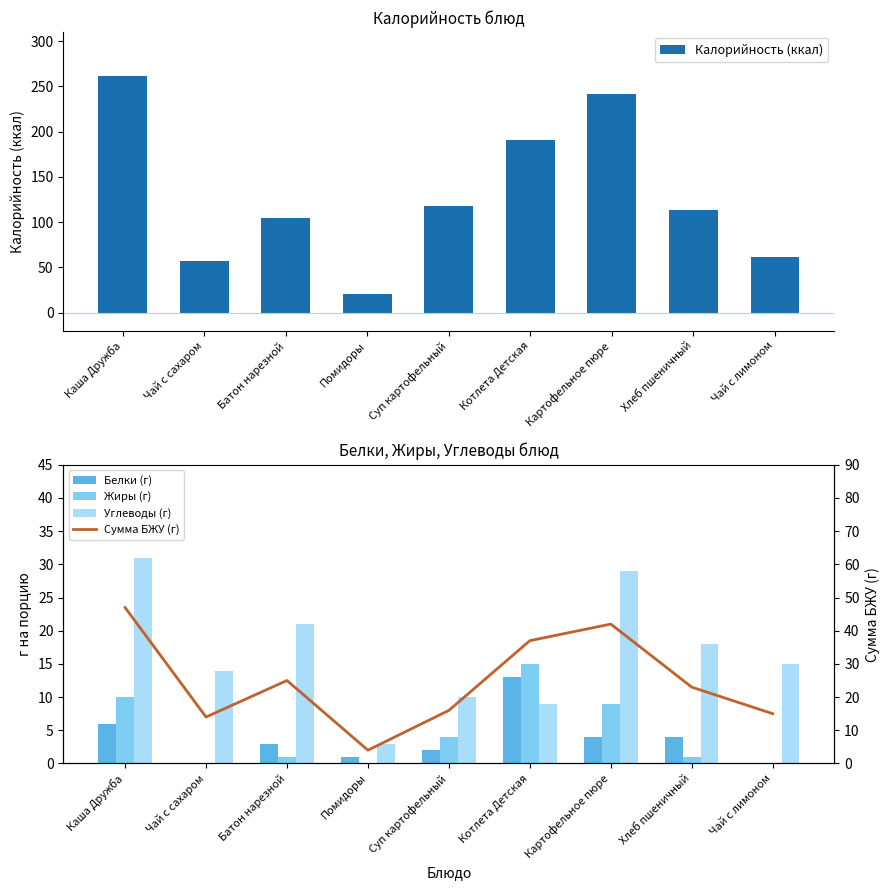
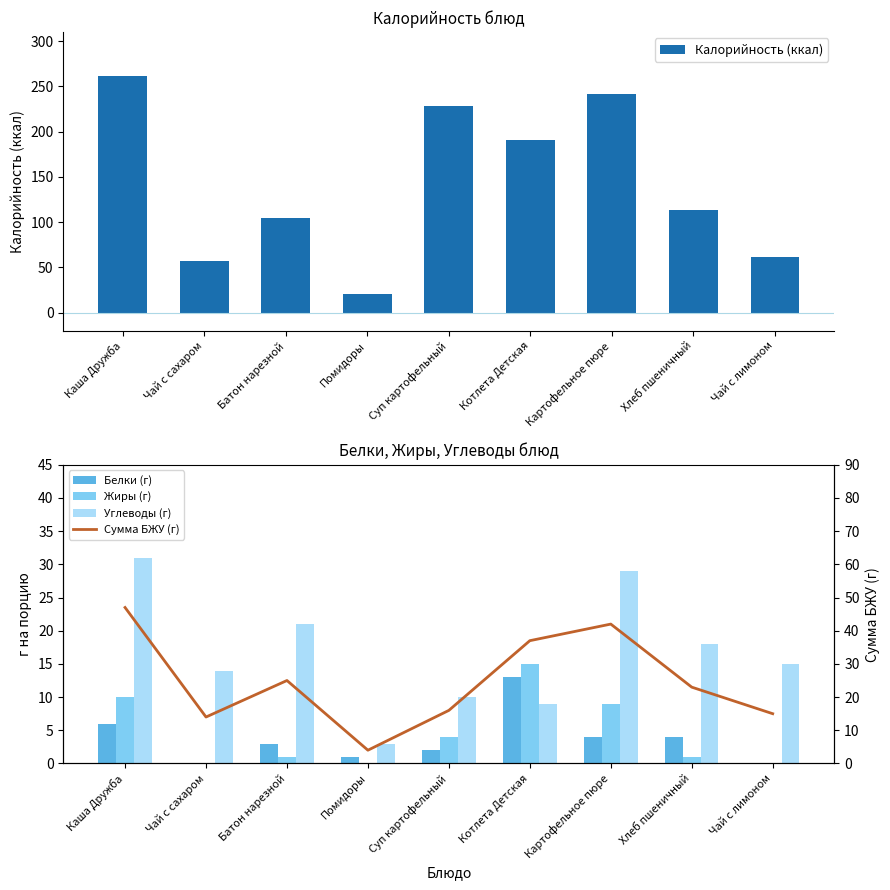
  {
    "Калорийность блюд": {
      "Каша Дружба": 260,
      "Чай с сахаром": 60,
      "Батон нарезной": 110,
      "Помидоры": 20,
-     "Суп картофельный": 120,
+     "Суп картофельный": 230,
      "Котлета Детская": 190,
      "Картофельное пюре": 240,
      "Хлеб пшеничный": 110,
      "Чай с лимоном": 60
    }
  }
